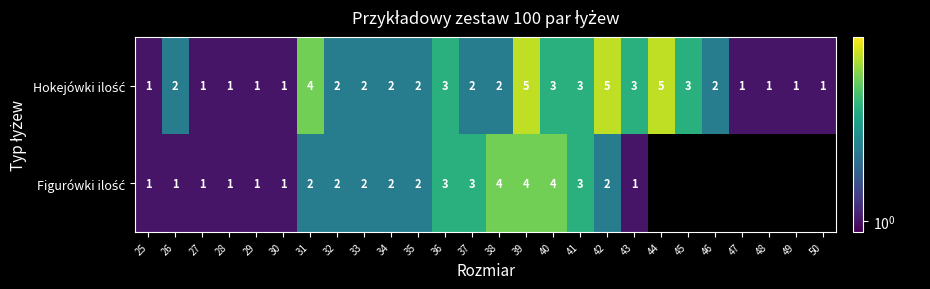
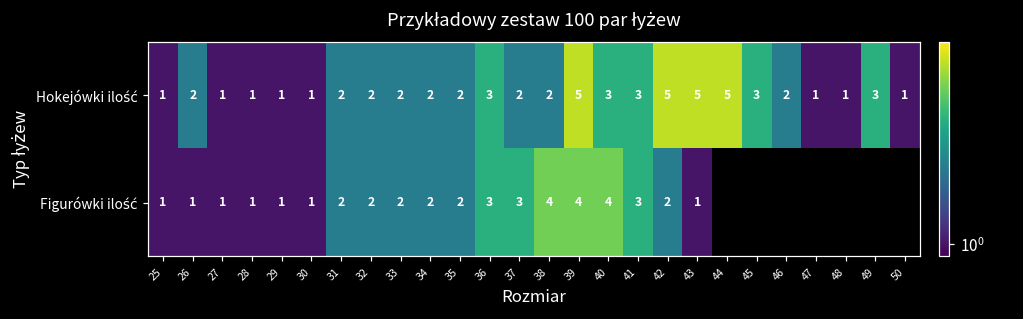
  {
    "Hokejówki ilość": {
      "25": 1,
      "26": 2,
      "27": 1,
      "28": 1,
      "29": 1,
      "30": 1,
-     "31": 4,
+     "31": 2,
      "32": 2,
      "33": 2,
      "34": 2,
      "35": 2,
      "36": 3,
      "37": 2,
      "38": 2,
      "39": 5,
      "40": 3,
      "41": 3,
      "42": 5,
-     "43": 3,
+     "43": 5,
      "44": 5,
      "45": 3,
      "46": 2,
      "47": 1,
      "48": 1,
-     "49": 1,
+     "49": 3,
      "50": 1
    },
    "Figurówki ilość": {
      "25": 1,
      "26": 1,
      "27": 1,
      "28": 1,
      "29": 1,
      "30": 1,
      "31": 2,
      "32": 2,
      "33": 2,
      "34": 2,
      "35": 2,
      "36": 3,
      "37": 3,
      "38": 4,
      "39": 4,
      "40": 4,
      "41": 3,
      "42": 2,
      "43": 1
    }
  }
